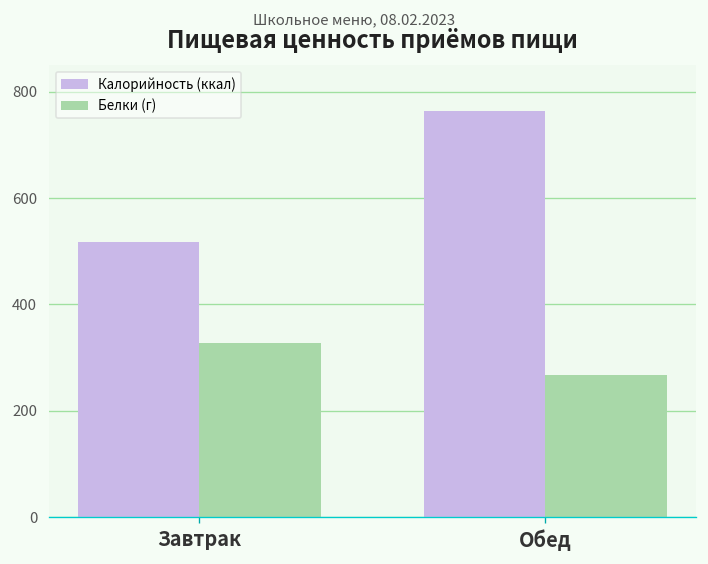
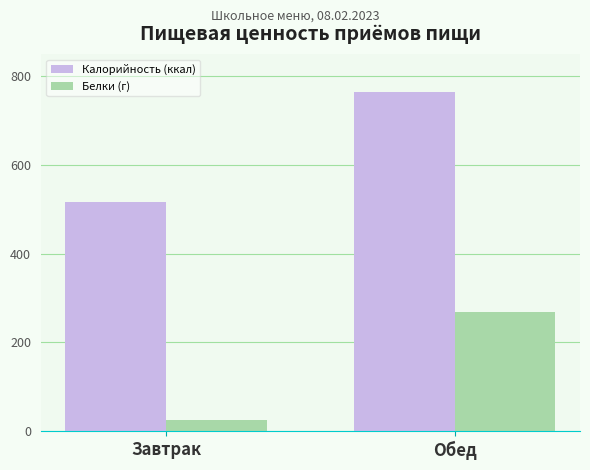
  {
    "Калорийность (ккал)": {
      "Завтрак": 520,
      "Обед": 760
    },
    "Белки (г)": {
-     "Завтрак": 330,
+     "Завтрак": 20,
      "Обед": 270
    }
  }
